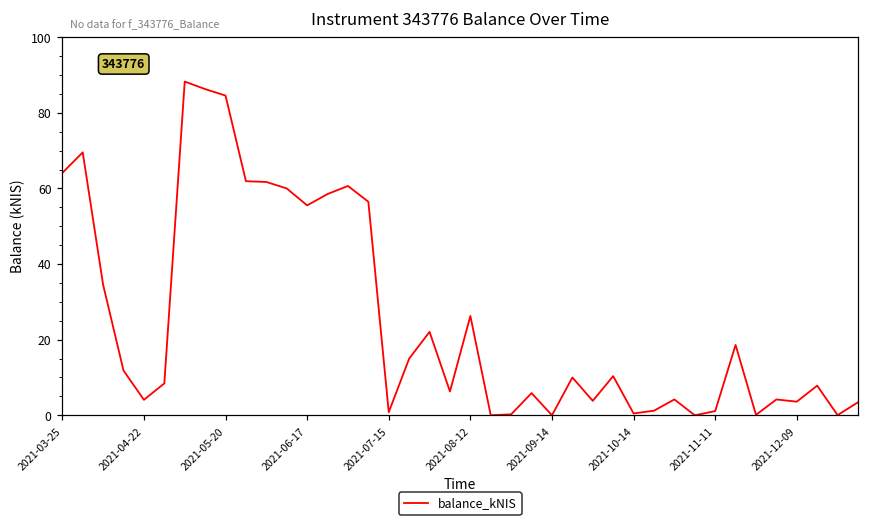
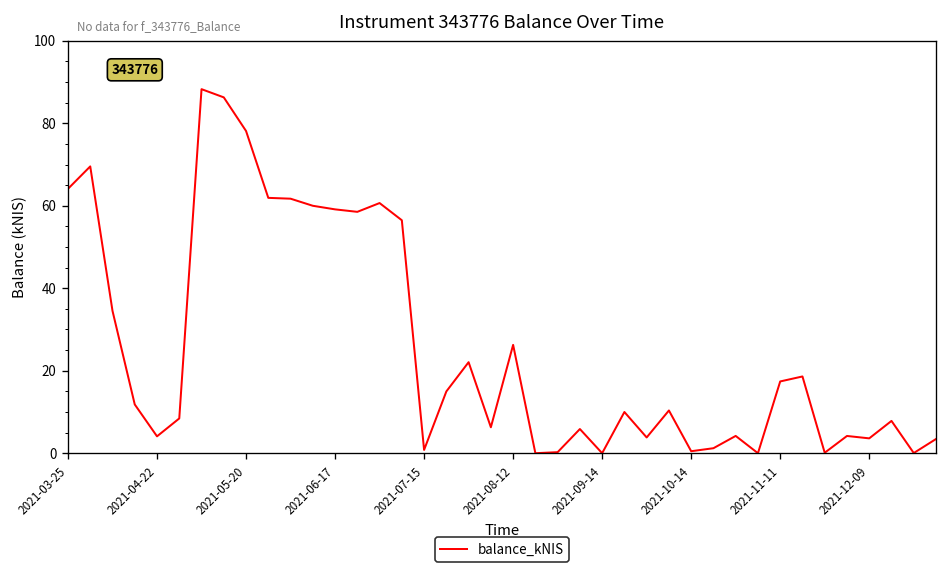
  {
    "2021-03-25": 64,
    "2021-04-22": 4,
-   "2021-05-20": 85,
-   "2021-06-17": 56,
+   "2021-05-20": 78,
+   "2021-06-17": 59,
    "2021-07-15": 1,
    "2021-08-12": 26,
    "2021-09-14": 0,
    "2021-10-14": 0,
-   "2021-11-11": 1,
+   "2021-11-11": 17,
    "2021-12-09": 4
  }
